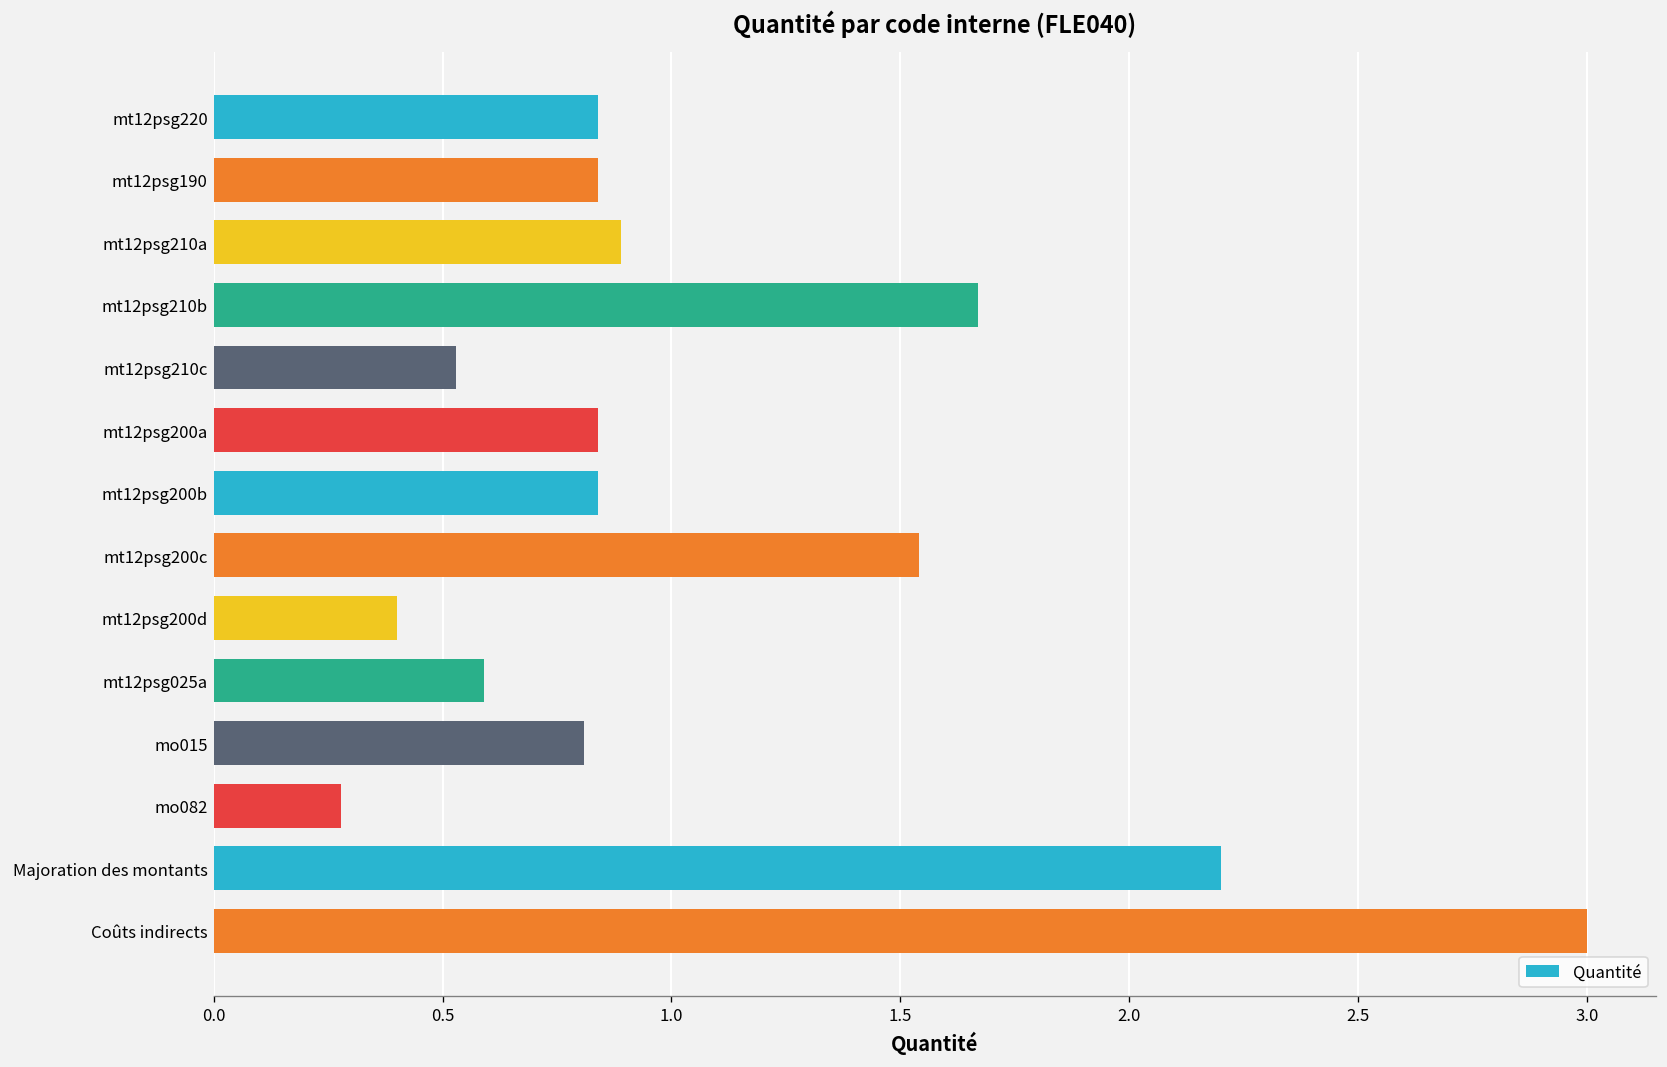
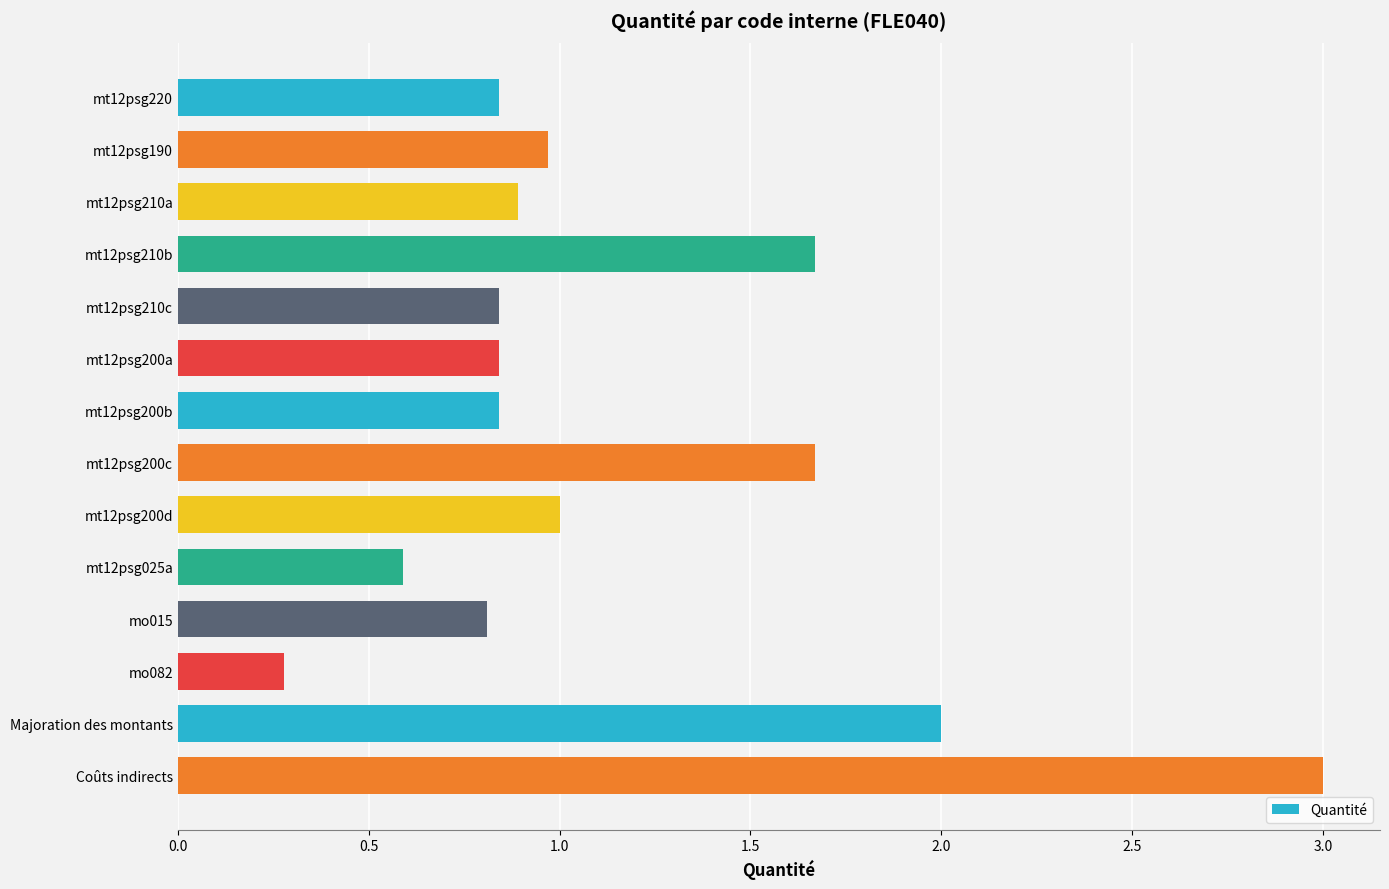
  {
    "mt12psg220": 0.84,
-   "mt12psg190": 0.84,
+   "mt12psg190": 0.97,
    "mt12psg210a": 0.89,
    "mt12psg210b": 1.67,
-   "mt12psg210c": 0.53,
+   "mt12psg210c": 0.84,
    "mt12psg200a": 0.84,
    "mt12psg200b": 0.84,
-   "mt12psg200c": 1.54,
-   "mt12psg200d": 0.4,
+   "mt12psg200c": 1.67,
+   "mt12psg200d": 1.0,
    "mt12psg025a": 0.59,
    "mo015": 0.81,
    "mo082": 0.28,
-   "Majoration des montants": 2.2,
+   "Majoration des montants": 2.0,
    "Coûts indirects": 3.00
  }
